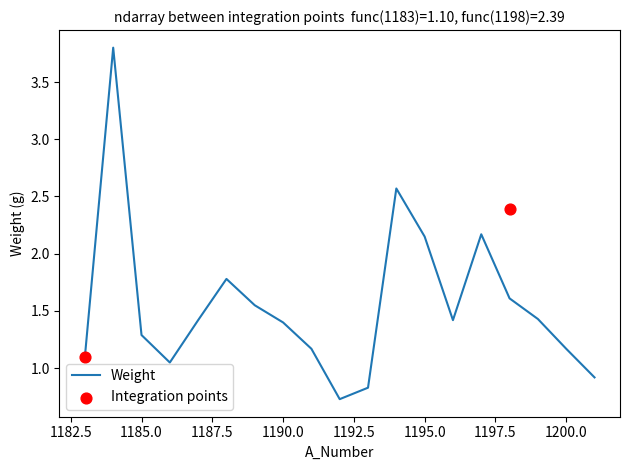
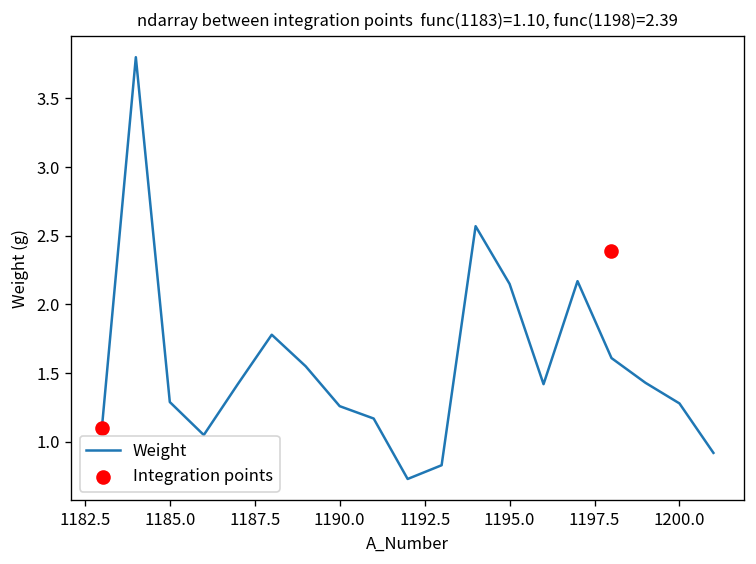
  {
    "Weight": {
      "1185.0": 1.29,
-     "1190.0": 1.40,
+     "1190.0": 1.26,
      "1195.0": 2.15,
-     "1200.0": 1.17
+     "1200.0": 1.28
    }
  }
